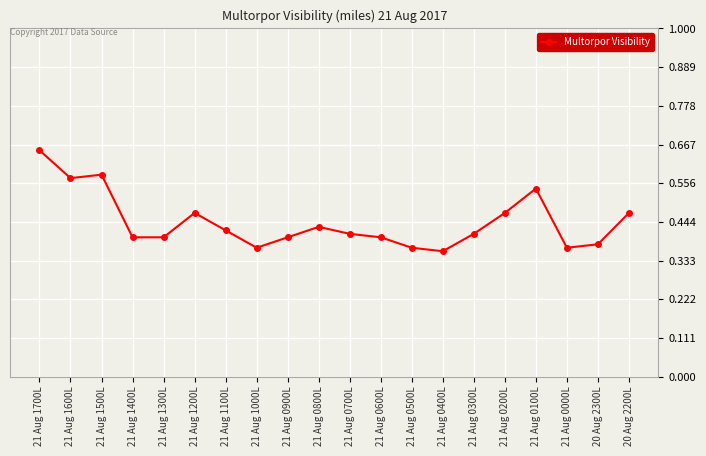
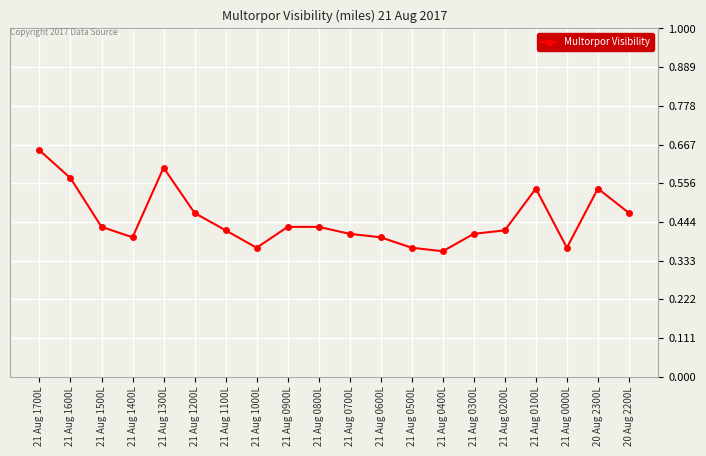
  {
    "21 Aug 1700L": 0.65,
    "21 Aug 1600L": 0.57,
-   "21 Aug 1500L": 0.58,
+   "21 Aug 1500L": 0.43,
    "21 Aug 1400L": 0.40,
-   "21 Aug 1300L": 0.4,
+   "21 Aug 1300L": 0.6,
    "21 Aug 1200L": 0.47,
    "21 Aug 1100L": 0.42,
    "21 Aug 1000L": 0.37,
-   "21 Aug 0900L": 0.40,
+   "21 Aug 0900L": 0.43,
    "21 Aug 0800L": 0.43,
    "21 Aug 0700L": 0.41,
    "21 Aug 0600L": 0.40,
    "21 Aug 0500L": 0.37,
    "21 Aug 0400L": 0.36,
    "21 Aug 0300L": 0.41,
-   "21 Aug 0200L": 0.47,
+   "21 Aug 0200L": 0.42,
    "21 Aug 0100L": 0.54,
    "21 Aug 0000L": 0.37,
-   "20 Aug 2300L": 0.38,
+   "20 Aug 2300L": 0.54,
    "20 Aug 2200L": 0.47
  }
